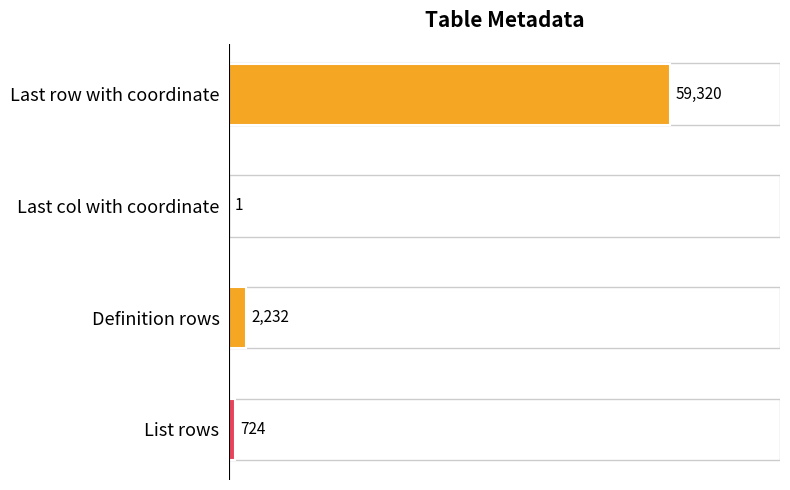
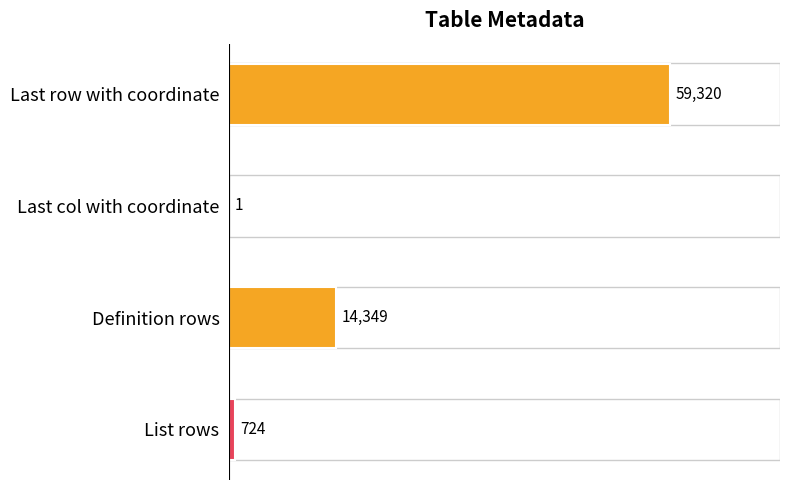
  {
    "Last row with coordinate": "59,320",
    "Last col with coordinate": "1",
-   "Definition rows": "2,232",
+   "Definition rows": "14,349",
    "List rows": "724"
  }
